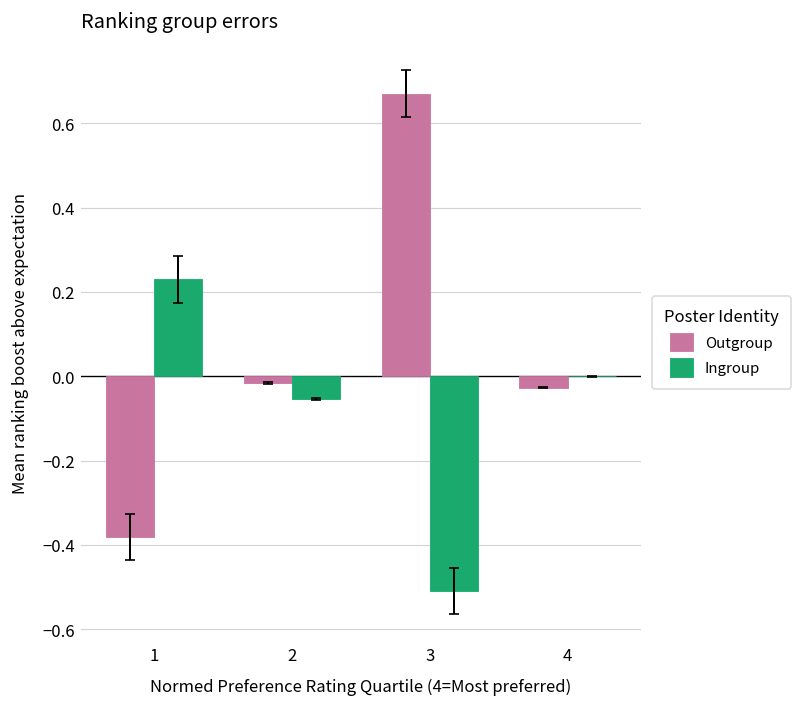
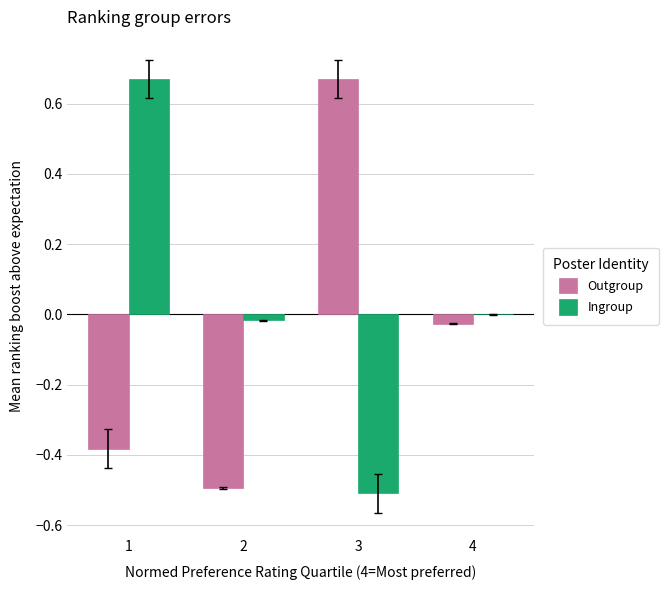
  {
    "Outgroup": {
      "1": -0.38,
-     "2": -0.02,
+     "2": -0.49,
      "3": 0.67,
      "4": -0.03
    },
    "Ingroup": {
-     "1": 0.23,
-     "2": -0.05,
+     "1": 0.67,
+     "2": -0.02,
      "3": -0.51
    }
  }
